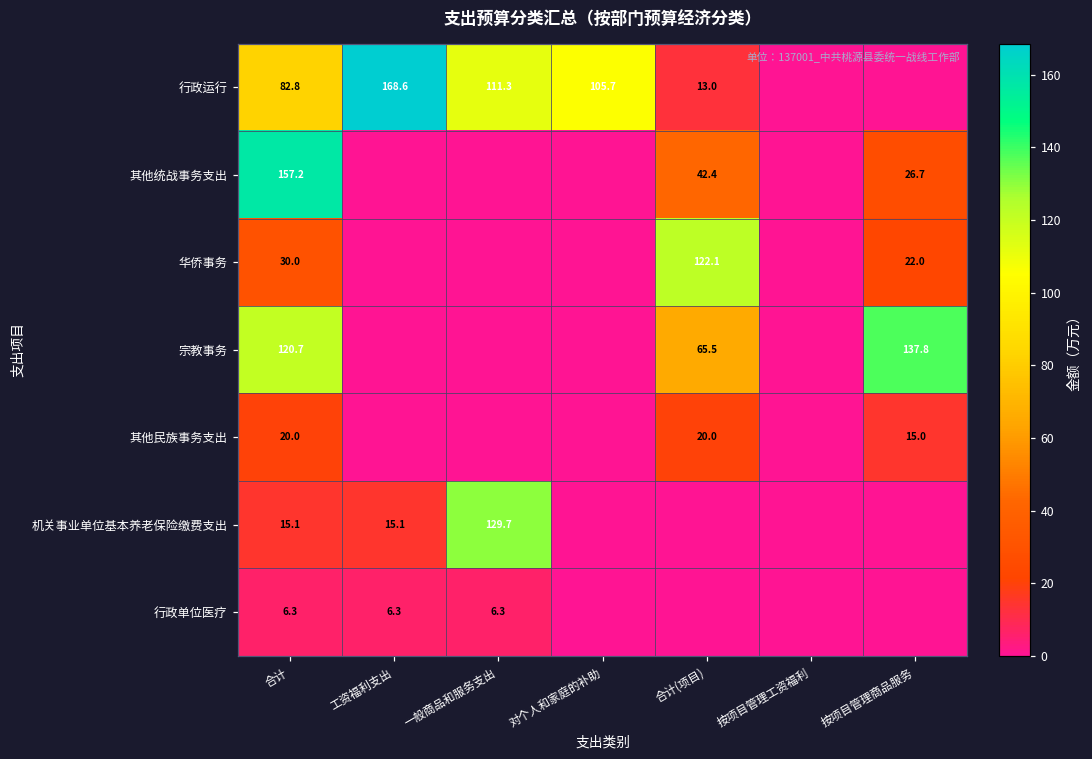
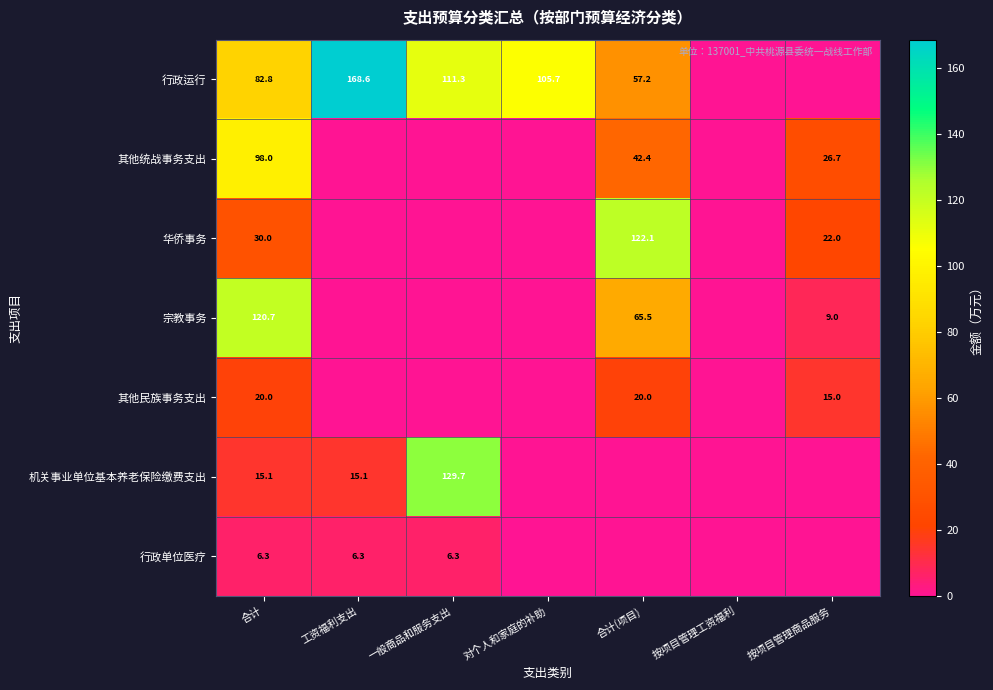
  {
    "行政运行": {
      "合计": "82.8",
      "工资福利支出": "168.6",
      "一般商品和服务支出": "111.3",
      "对个人和家庭的补助": "105.7",
-     "合计(项目)": "13.0",
+     "合计(项目)": "57.2",
      "按项目管理工资福利": "137001_"
    },
    "其他统战事务支出": {
-     "合计": "157.2",
+     "合计": "98.0",
      "合计(项目)": "42.4",
      "按项目管理商品服务": "26.7"
    },
    "华侨事务": {
      "合计": "30.0",
      "合计(项目)": "122.1",
      "按项目管理商品服务": "22.0"
    },
    "宗教事务": {
      "合计": "120.7",
      "合计(项目)": "65.5",
-     "按项目管理商品服务": "137.8"
+     "按项目管理商品服务": "9.0"
    },
    "其他民族事务支出": {
      "合计": "20.0",
      "合计(项目)": "20.0",
      "按项目管理商品服务": "15.0"
    },
    "机关事业单位基本养老保险缴费支出": {
      "合计": "15.1",
      "工资福利支出": "15.1",
      "一般商品和服务支出": "129.7"
    },
    "行政单位医疗": {
      "合计": "6.3",
      "工资福利支出": "6.3",
      "一般商品和服务支出": "6.3"
    }
  }
